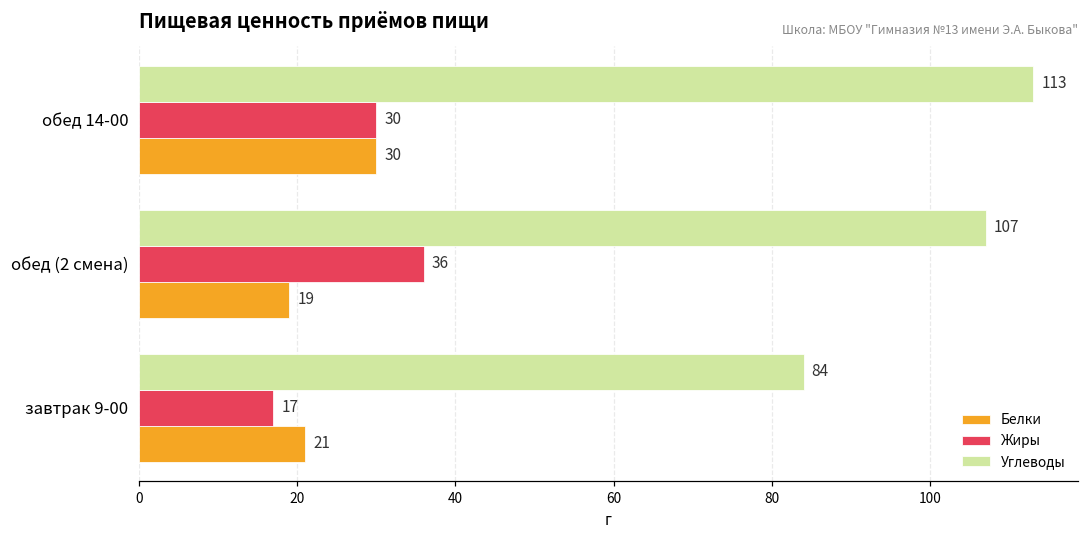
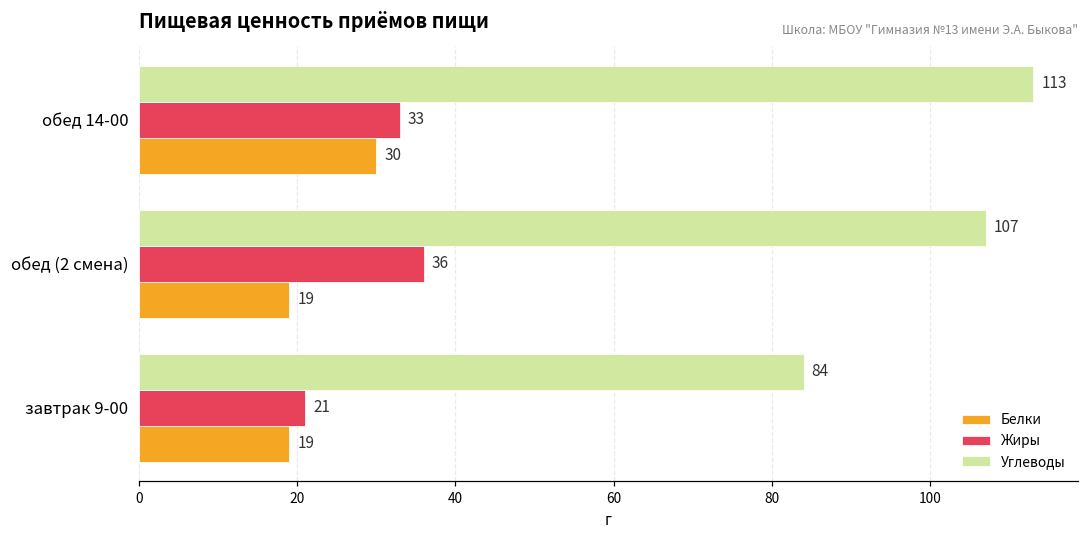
  {
    "Белки": {
      "обед 14-00": 30,
      "обед (2 смена)": 19,
-     "завтрак 9-00": 21
+     "завтрак 9-00": 19
    },
    "Жиры": {
-     "обед 14-00": 30,
+     "обед 14-00": 33,
      "обед (2 смена)": 36,
-     "завтрак 9-00": 17
+     "завтрак 9-00": 21
    },
    "Углеводы": {
      "обед 14-00": 113,
      "обед (2 смена)": 107,
      "завтрак 9-00": 84
    }
  }
